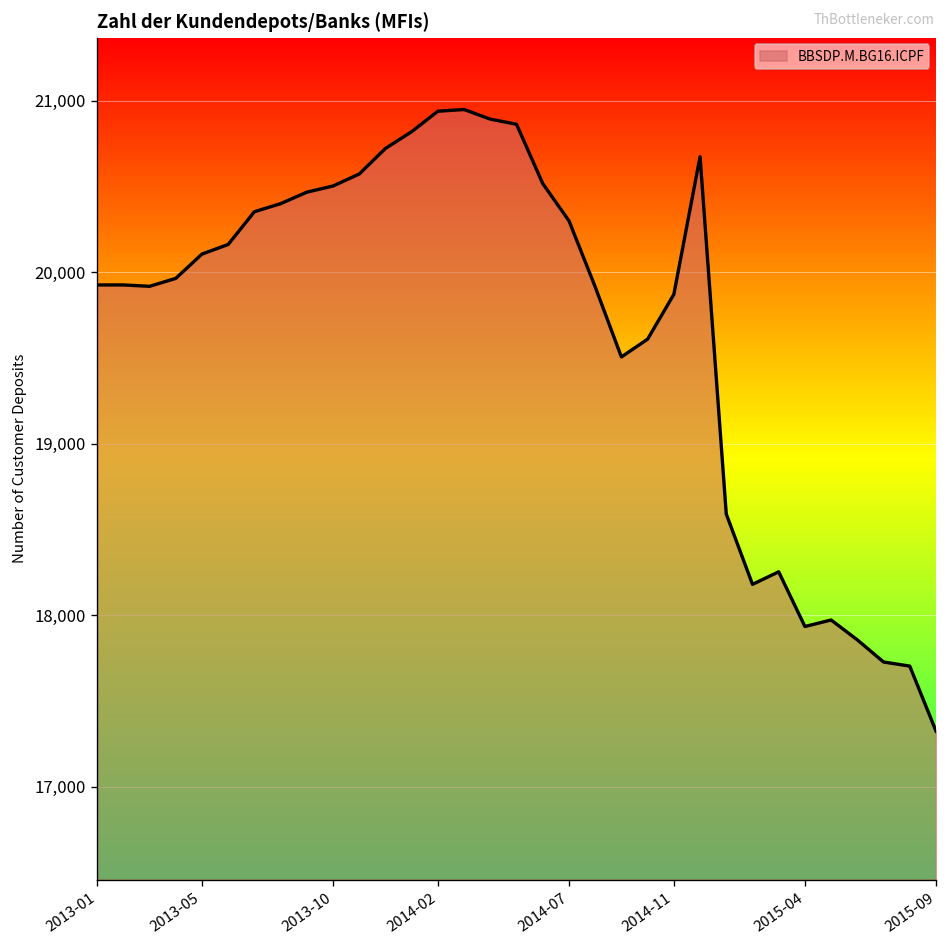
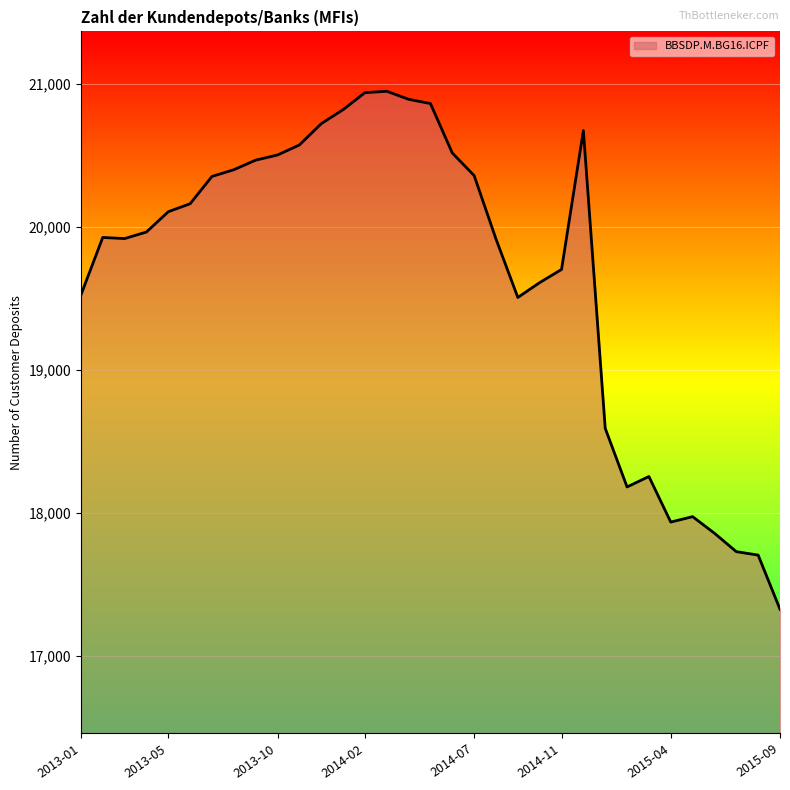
  {
-   "2013-01": "19,930",
+   "2013-01": "19,520",
    "2013-05": "20,110",
    "2013-10": "20,500",
    "2014-02": "20,940",
-   "2014-07": "20,300",
-   "2014-11": "19,870",
+   "2014-07": "20,360",
+   "2014-11": "19,700",
    "2015-04": "17,940",
    "2015-09": "17,330"
  }
